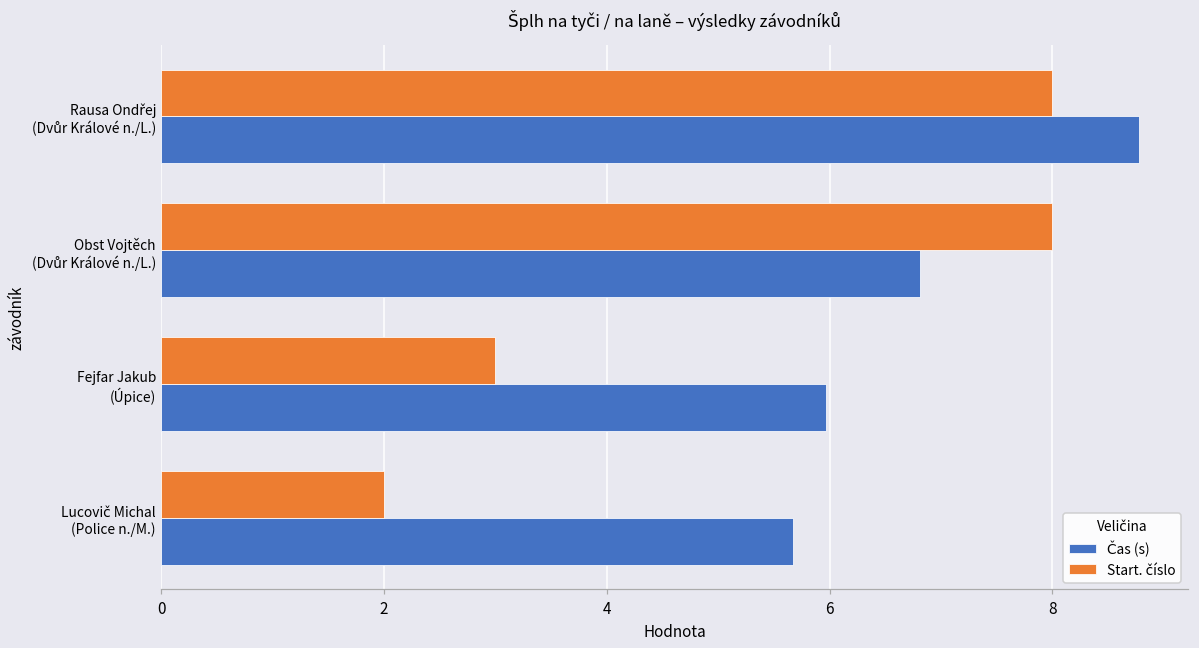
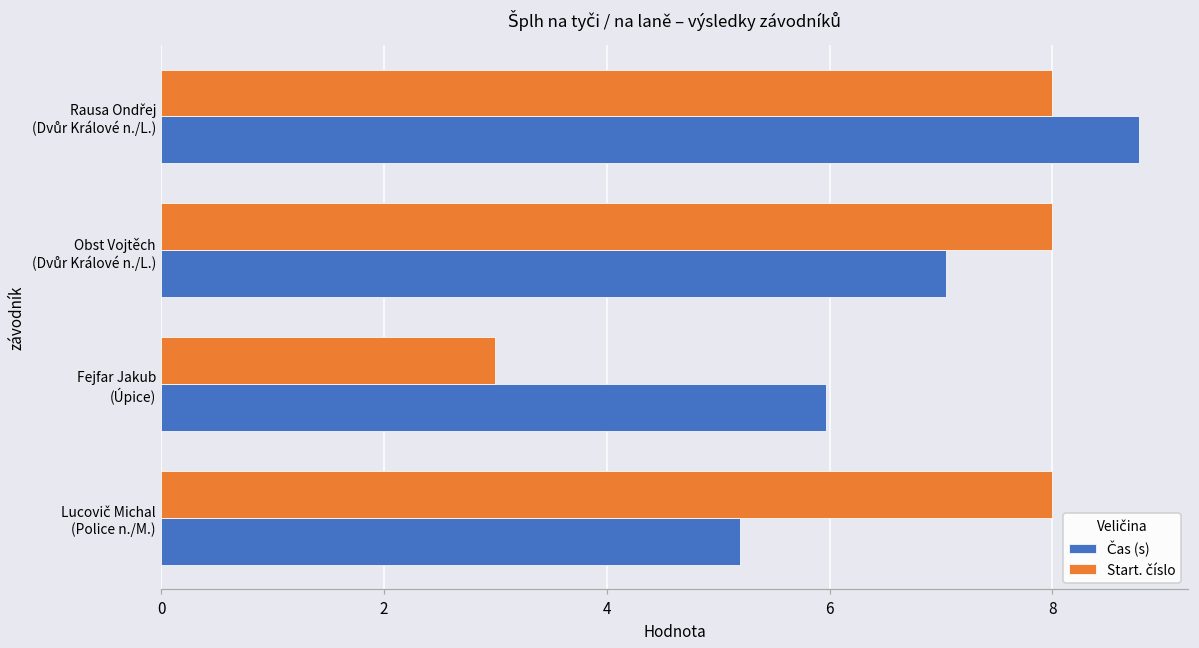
  {
    "Čas (s)": {
      "Rausa Ondřej (Dvůr Králové n./L.)": 8.78,
-     "Obst Vojtěch (Dvůr Králové n./L.)": 6.81,
+     "Obst Vojtěch (Dvůr Králové n./L.)": 7.05,
      "Fejfar Jakub (Úpice)": 5.97,
-     "Lucovič Michal (Police n./M.)": 5.67
+     "Lucovič Michal (Police n./M.)": 5.20
    },
    "Start. číslo": {
      "Rausa Ondřej (Dvůr Králové n./L.)": 8,
      "Obst Vojtěch (Dvůr Králové n./L.)": 8,
      "Fejfar Jakub (Úpice)": 3,
-     "Lucovič Michal (Police n./M.)": 2
+     "Lucovič Michal (Police n./M.)": 8
    }
  }
